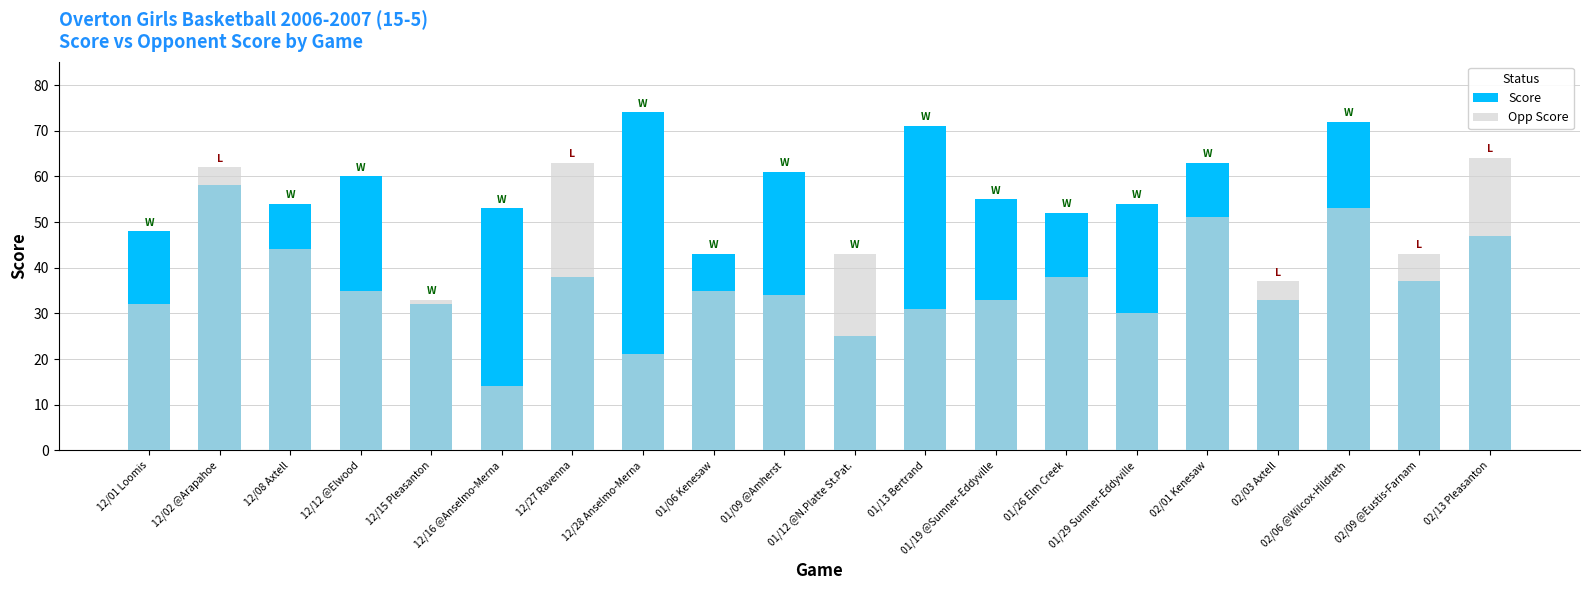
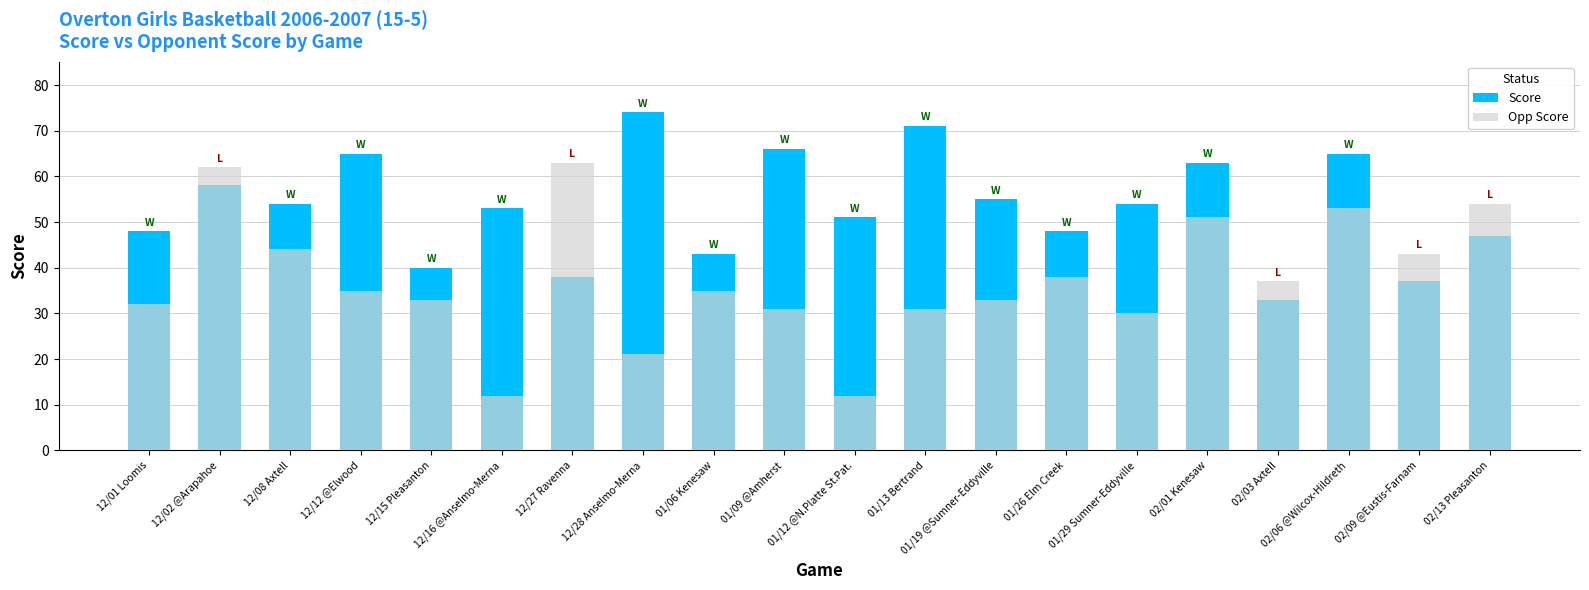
  {
    "Score": {
      "12/01 Loomis": 48,
      "12/08 Axtell": 54,
-     "12/12 @Elwood": 60,
-     "12/15 Pleasanton": 32,
+     "12/12 @Elwood": 65,
+     "12/15 Pleasanton": 40,
      "12/16 @Anselmo-Merna": 53,
      "12/28 Anselmo-Merna": 74,
      "01/06 Kenesaw": 43,
-     "01/09 @Amherst": 61,
-     "01/12 @N.Platte St.Pat.": 25,
+     "01/09 @Amherst": 66,
+     "01/12 @N.Platte St.Pat.": 51,
      "01/13 Bertrand": 71,
      "01/19 @Sumner-Eddyville": 55,
-     "01/26 Elm Creek": 52,
+     "01/26 Elm Creek": 48,
      "01/29 Sumner-Eddyville": 54,
      "02/01 Kenesaw": 63,
-     "02/06 @Wilcox-Hildreth": 72
+     "02/06 @Wilcox-Hildreth": 65
    },
    "Opp Score": {
      "12/02 @Arapahoe": 62,
-     "12/16 @Anselmo-Merna": 14,
+     "12/16 @Anselmo-Merna": 12,
      "12/27 Ravenna": 63,
-     "01/09 @Amherst": 34,
-     "01/12 @N.Platte St.Pat.": 43,
+     "01/09 @Amherst": 31,
+     "01/12 @N.Platte St.Pat.": 12,
      "02/03 Axtell": 37,
      "02/09 @Eustis-Farnam": 43,
-     "02/13 Pleasanton": 64
+     "02/13 Pleasanton": 54
    }
  }
